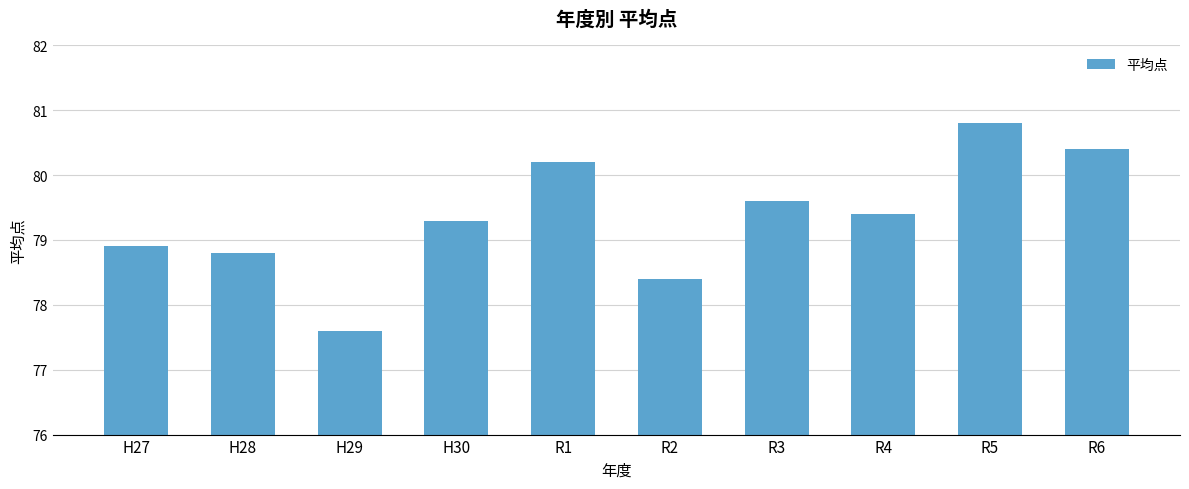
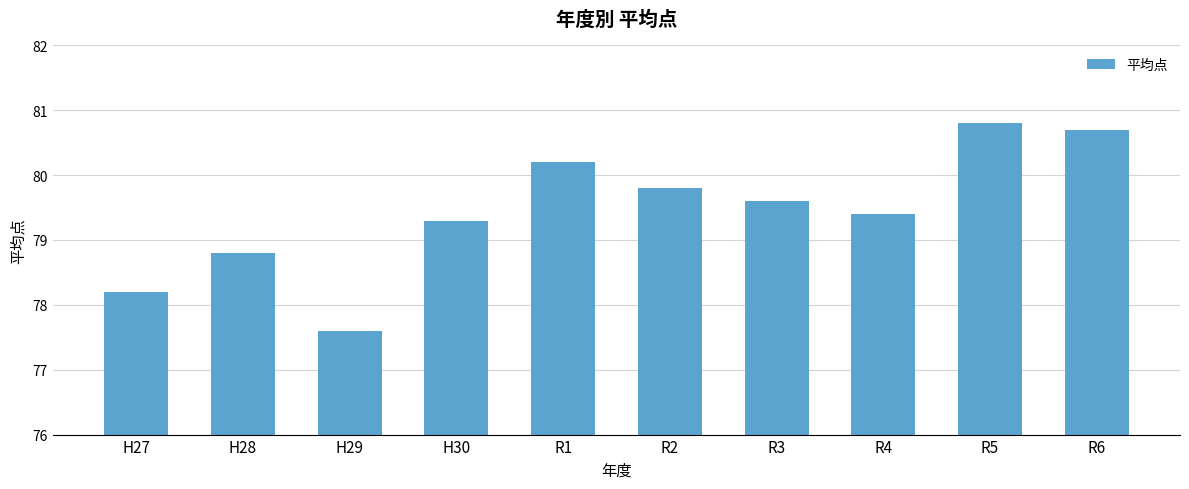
  {
-   "H27": 78.9,
+   "H27": 78.2,
    "H28": 78.8,
    "H29": 77.6,
    "H30": 79.3,
    "R1": 80.2,
-   "R2": 78.4,
+   "R2": 79.8,
    "R3": 79.6,
    "R4": 79.4,
    "R5": 80.8,
-   "R6": 80.4
+   "R6": 80.7
  }
